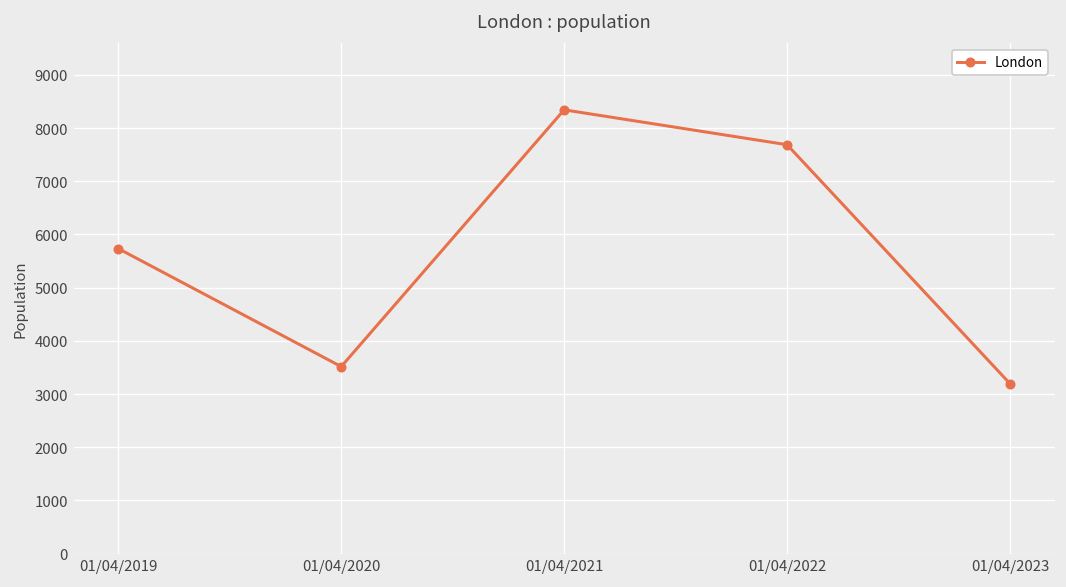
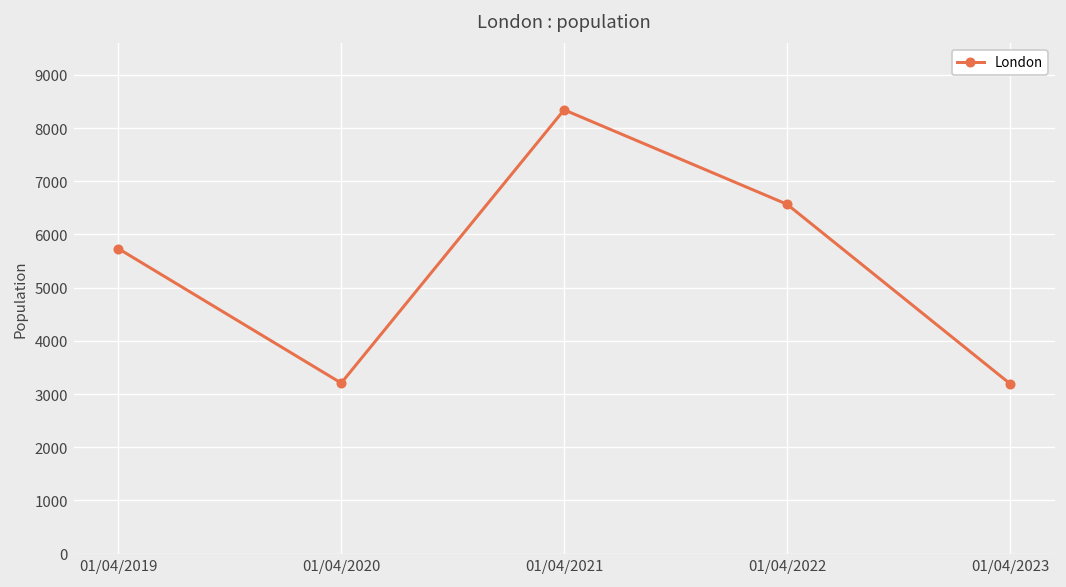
  {
    "01/04/2019": 5700,
-   "01/04/2020": 3500,
+   "01/04/2020": 3200,
    "01/04/2021": 8300,
-   "01/04/2022": 7700,
+   "01/04/2022": 6600,
    "01/04/2023": 3200
  }
